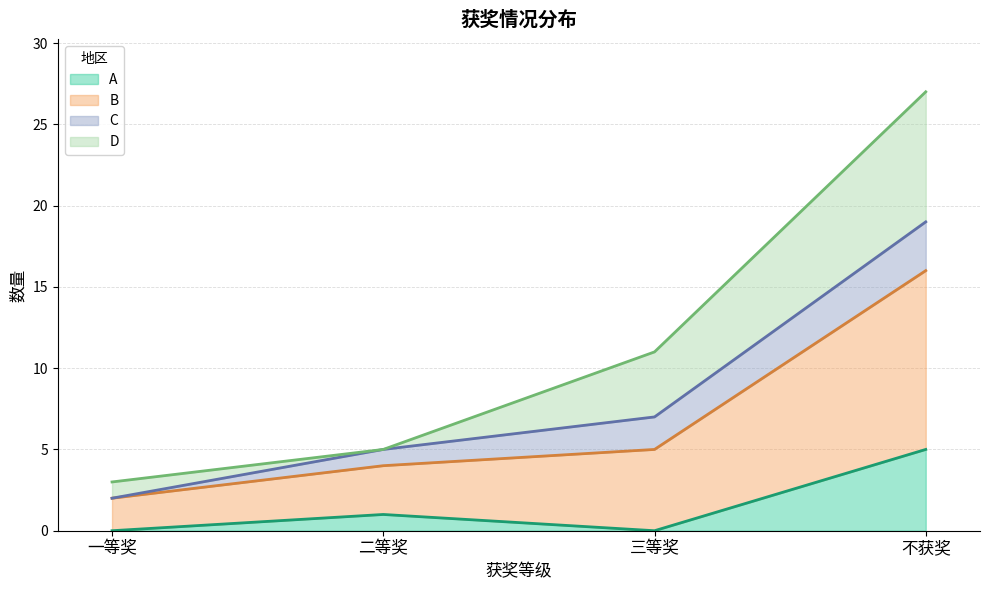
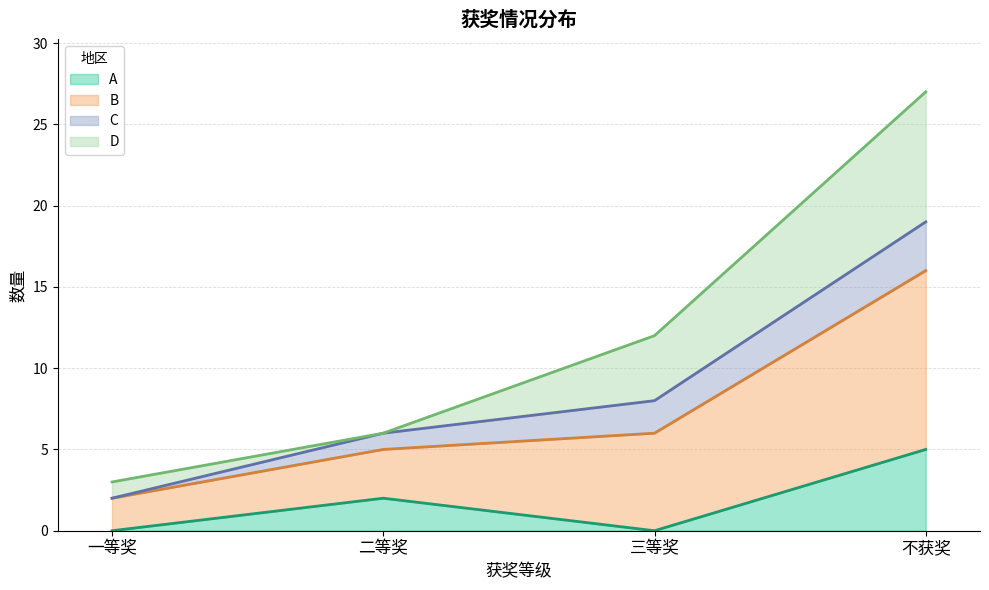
  {
    "A": {
      "一等奖": 0,
-     "二等奖": 1,
+     "二等奖": 2,
      "三等奖": 0,
      "不获奖": 5
    },
    "B": {
      "二等奖": 3,
-     "三等奖": 5,
+     "三等奖": 6,
      "不获奖": 11
    }
  }
